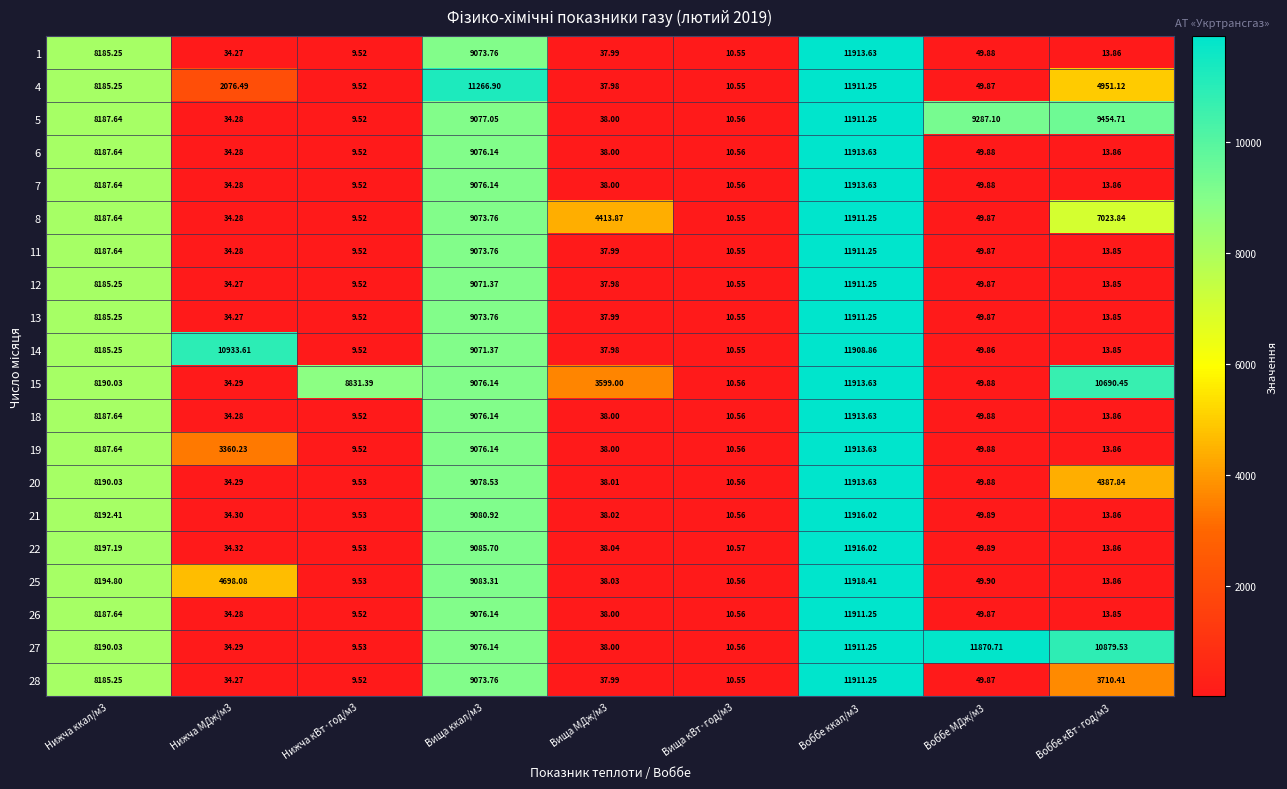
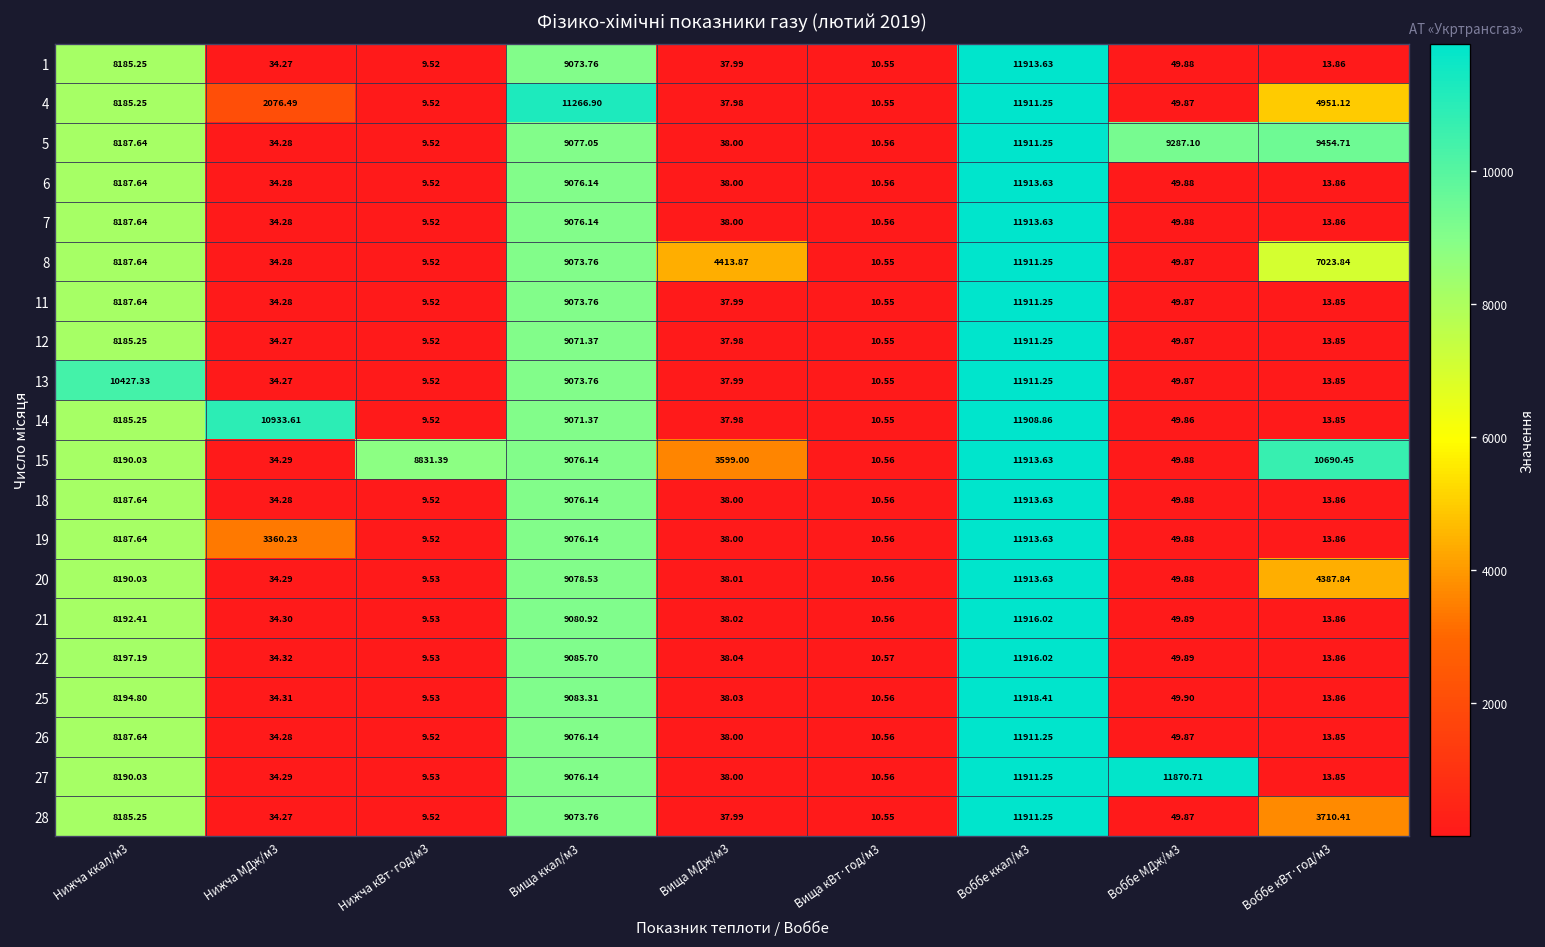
  {
    "1": {
      "Нижча ккал/м3": 8185.25,
      "Нижча МДж/м3": 34.27,
      "Нижча кВт·год/м3": 9.52,
      "Вища ккал/м3": 9073.76,
      "Вища МДж/м3": 37.99,
      "Вища кВт·год/м3": 10.55,
      "Воббе ккал/м3": 11913.63,
      "Воббе МДж/м3": 49.88,
      "Воббе кВт·год/м3": 13.86
    },
    "4": {
      "Нижча ккал/м3": 8185.25,
      "Нижча МДж/м3": 2076.49,
      "Нижча кВт·год/м3": 9.52,
      "Вища ккал/м3": 11266.90,
      "Вища МДж/м3": 37.98,
      "Вища кВт·год/м3": 10.55,
      "Воббе ккал/м3": 11911.25,
      "Воббе МДж/м3": 49.87,
      "Воббе кВт·год/м3": 4951.12
    },
    "5": {
      "Нижча ккал/м3": 8187.64,
      "Нижча МДж/м3": 34.28,
      "Нижча кВт·год/м3": 9.52,
      "Вища ккал/м3": 9077.05,
      "Вища МДж/м3": 38.00,
      "Вища кВт·год/м3": 10.56,
      "Воббе ккал/м3": 11911.25,
      "Воббе МДж/м3": 9287.10,
      "Воббе кВт·год/м3": 9454.71
    },
    "6": {
      "Нижча ккал/м3": 8187.64,
      "Нижча МДж/м3": 34.28,
      "Нижча кВт·год/м3": 9.52,
      "Вища ккал/м3": 9076.14,
      "Вища МДж/м3": 38.00,
      "Вища кВт·год/м3": 10.56,
      "Воббе ккал/м3": 11913.63,
      "Воббе МДж/м3": 49.88,
      "Воббе кВт·год/м3": 13.86
    },
    "7": {
      "Нижча ккал/м3": 8187.64,
      "Нижча МДж/м3": 34.28,
      "Нижча кВт·год/м3": 9.52,
      "Вища ккал/м3": 9076.14,
      "Вища МДж/м3": 38.00,
      "Вища кВт·год/м3": 10.56,
      "Воббе ккал/м3": 11913.63,
      "Воббе МДж/м3": 49.88,
      "Воббе кВт·год/м3": 13.86
    },
    "8": {
      "Нижча ккал/м3": 8187.64,
      "Нижча МДж/м3": 34.28,
      "Нижча кВт·год/м3": 9.52,
      "Вища ккал/м3": 9073.76,
      "Вища МДж/м3": 4413.87,
      "Вища кВт·год/м3": 10.55,
      "Воббе ккал/м3": 11911.25,
      "Воббе МДж/м3": 49.87,
      "Воббе кВт·год/м3": 7023.84
    },
    "11": {
      "Нижча ккал/м3": 8187.64,
      "Нижча МДж/м3": 34.28,
      "Нижча кВт·год/м3": 9.52,
      "Вища ккал/м3": 9073.76,
      "Вища МДж/м3": 37.99,
      "Вища кВт·год/м3": 10.55,
      "Воббе ккал/м3": 11911.25,
      "Воббе МДж/м3": 49.87,
      "Воббе кВт·год/м3": 13.85
    },
    "12": {
      "Нижча ккал/м3": 8185.25,
      "Нижча МДж/м3": 34.27,
      "Нижча кВт·год/м3": 9.52,
      "Вища ккал/м3": 9071.37,
      "Вища МДж/м3": 37.98,
      "Вища кВт·год/м3": 10.55,
      "Воббе ккал/м3": 11911.25,
      "Воббе МДж/м3": 49.87,
      "Воббе кВт·год/м3": 13.85
    },
    "13": {
-     "Нижча ккал/м3": 8185.25,
+     "Нижча ккал/м3": 10427.33,
      "Нижча МДж/м3": 34.27,
      "Нижча кВт·год/м3": 9.52,
      "Вища ккал/м3": 9073.76,
      "Вища МДж/м3": 37.99,
      "Вища кВт·год/м3": 10.55,
      "Воббе ккал/м3": 11911.25,
      "Воббе МДж/м3": 49.87,
      "Воббе кВт·год/м3": 13.85
    },
    "14": {
      "Нижча ккал/м3": 8185.25,
      "Нижча МДж/м3": 10933.61,
      "Нижча кВт·год/м3": 9.52,
      "Вища ккал/м3": 9071.37,
      "Вища МДж/м3": 37.98,
      "Вища кВт·год/м3": 10.55,
      "Воббе ккал/м3": 11908.86,
      "Воббе МДж/м3": 49.86,
      "Воббе кВт·год/м3": 13.85
    },
    "15": {
      "Нижча ккал/м3": 8190.03,
      "Нижча МДж/м3": 34.29,
      "Нижча кВт·год/м3": 8831.39,
      "Вища ккал/м3": 9076.14,
      "Вища МДж/м3": 3599.00,
      "Вища кВт·год/м3": 10.56,
      "Воббе ккал/м3": 11913.63,
      "Воббе МДж/м3": 49.88,
      "Воббе кВт·год/м3": 10690.45
    },
    "18": {
      "Нижча ккал/м3": 8187.64,
      "Нижча МДж/м3": 34.28,
      "Нижча кВт·год/м3": 9.52,
      "Вища ккал/м3": 9076.14,
      "Вища МДж/м3": 38.00,
      "Вища кВт·год/м3": 10.56,
      "Воббе ккал/м3": 11913.63,
      "Воббе МДж/м3": 49.88,
      "Воббе кВт·год/м3": 13.86
    },
    "19": {
      "Нижча ккал/м3": 8187.64,
      "Нижча МДж/м3": 3360.23,
      "Нижча кВт·год/м3": 9.52,
      "Вища ккал/м3": 9076.14,
      "Вища МДж/м3": 38.00,
      "Вища кВт·год/м3": 10.56,
      "Воббе ккал/м3": 11913.63,
      "Воббе МДж/м3": 49.88,
      "Воббе кВт·год/м3": 13.86
    },
    "20": {
      "Нижча ккал/м3": 8190.03,
      "Нижча МДж/м3": 34.29,
      "Нижча кВт·год/м3": 9.53,
      "Вища ккал/м3": 9078.53,
      "Вища МДж/м3": 38.01,
      "Вища кВт·год/м3": 10.56,
      "Воббе ккал/м3": 11913.63,
      "Воббе МДж/м3": 49.88,
      "Воббе кВт·год/м3": 4387.84
    },
    "21": {
      "Нижча ккал/м3": 8192.41,
      "Нижча МДж/м3": 34.30,
      "Нижча кВт·год/м3": 9.53,
      "Вища ккал/м3": 9080.92,
      "Вища МДж/м3": 38.02,
      "Вища кВт·год/м3": 10.56,
      "Воббе ккал/м3": 11916.02,
      "Воббе МДж/м3": 49.89,
      "Воббе кВт·год/м3": 13.86
    },
    "22": {
      "Нижча ккал/м3": 8197.19,
      "Нижча МДж/м3": 34.32,
      "Нижча кВт·год/м3": 9.53,
      "Вища ккал/м3": 9085.70,
      "Вища МДж/м3": 38.04,
      "Вища кВт·год/м3": 10.57,
      "Воббе ккал/м3": 11916.02,
      "Воббе МДж/м3": 49.89,
      "Воббе кВт·год/м3": 13.86
    },
    "25": {
      "Нижча ккал/м3": 8194.80,
-     "Нижча МДж/м3": 4698.08,
+     "Нижча МДж/м3": 34.31,
      "Нижча кВт·год/м3": 9.53,
      "Вища ккал/м3": 9083.31,
      "Вища МДж/м3": 38.03,
      "Вища кВт·год/м3": 10.56,
      "Воббе ккал/м3": 11918.41,
      "Воббе МДж/м3": 49.90,
      "Воббе кВт·год/м3": 13.86
    },
    "26": {
      "Нижча ккал/м3": 8187.64,
      "Нижча МДж/м3": 34.28,
      "Нижча кВт·год/м3": 9.52,
      "Вища ккал/м3": 9076.14,
      "Вища МДж/м3": 38.00,
      "Вища кВт·год/м3": 10.56,
      "Воббе ккал/м3": 11911.25,
      "Воббе МДж/м3": 49.87,
      "Воббе кВт·год/м3": 13.85
    },
    "27": {
      "Нижча ккал/м3": 8190.03,
      "Нижча МДж/м3": 34.29,
      "Нижча кВт·год/м3": 9.53,
      "Вища ккал/м3": 9076.14,
      "Вища МДж/м3": 38.00,
      "Вища кВт·год/м3": 10.56,
      "Воббе ккал/м3": 11911.25,
      "Воббе МДж/м3": 11870.71,
-     "Воббе кВт·год/м3": 10879.53
+     "Воббе кВт·год/м3": 13.85
    },
    "28": {
      "Нижча ккал/м3": 8185.25,
      "Нижча МДж/м3": 34.27,
      "Нижча кВт·год/м3": 9.52,
      "Вища ккал/м3": 9073.76,
      "Вища МДж/м3": 37.99,
      "Вища кВт·год/м3": 10.55,
      "Воббе ккал/м3": 11911.25,
      "Воббе МДж/м3": 49.87,
      "Воббе кВт·год/м3": 3710.41
    }
  }
